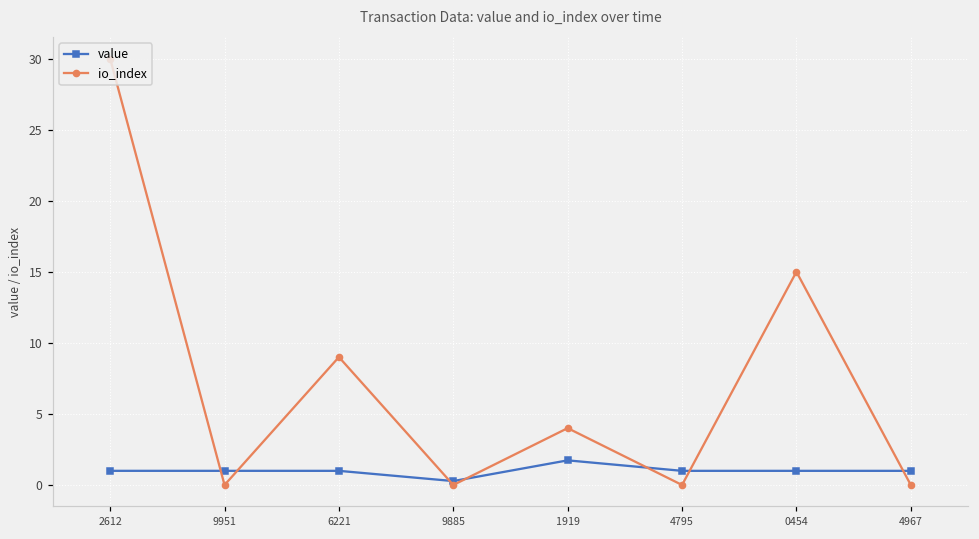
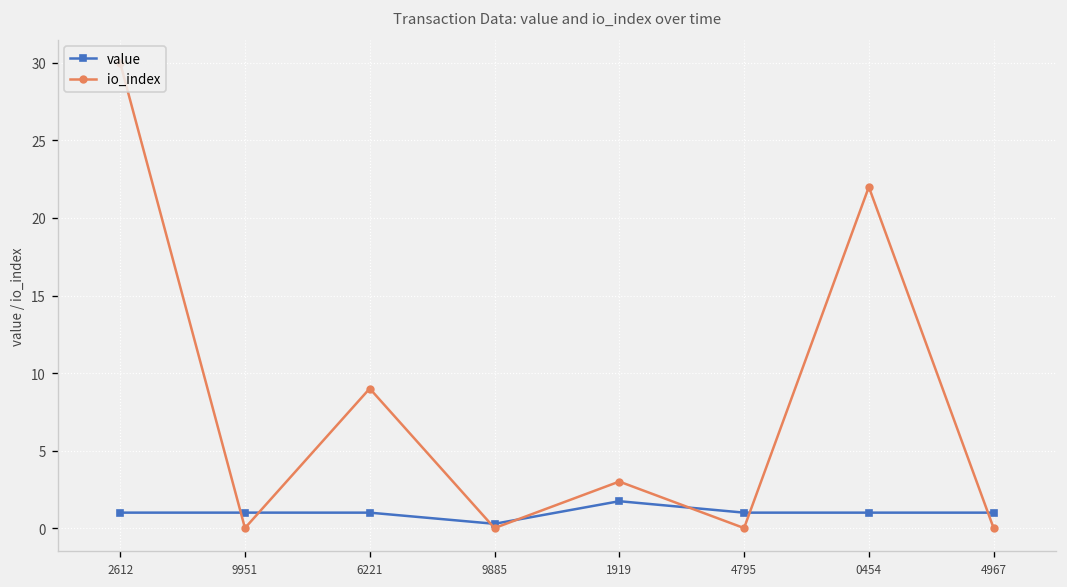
  {
    "value": {
      "2612": 1,
      "9951": 1,
      "6221": 1,
      "9885": 0.3,
      "1919": 1.7,
      "4795": 1,
      "0454": 1,
      "4967": 1
    },
    "io_index": {
      "9951": 0,
      "6221": 9,
      "9885": 0,
-     "1919": 4,
+     "1919": 3,
      "4795": 0,
-     "0454": 15,
+     "0454": 22,
      "4967": 0
    }
  }
